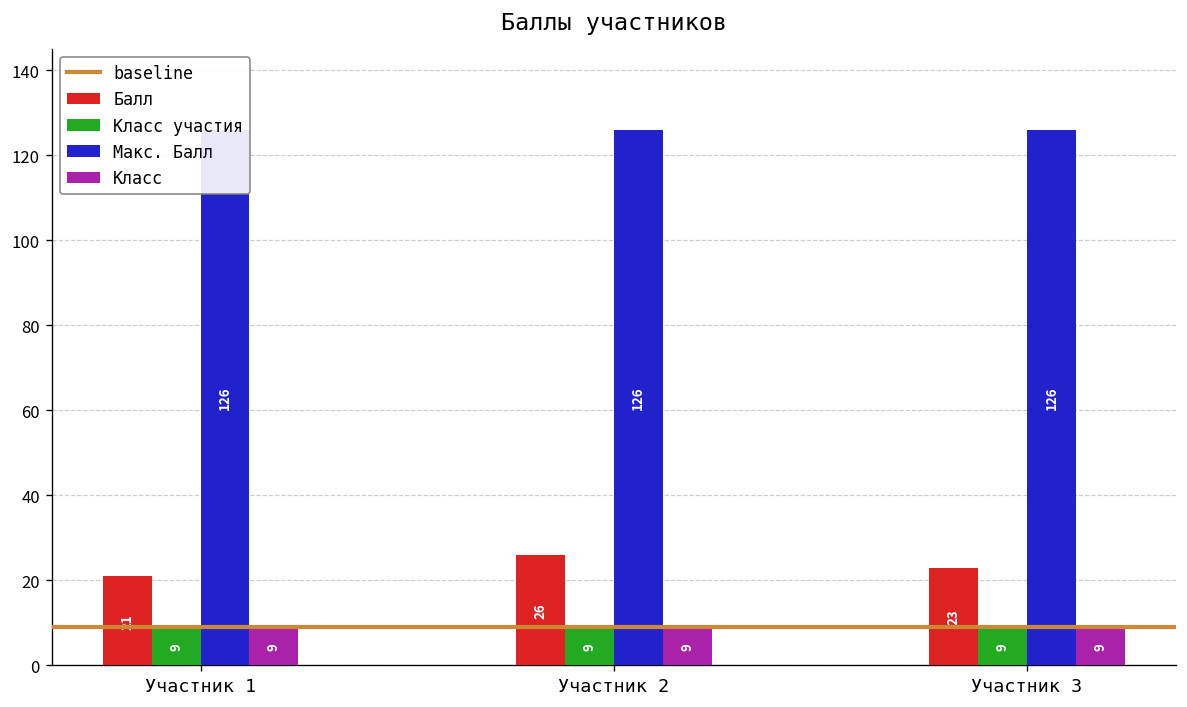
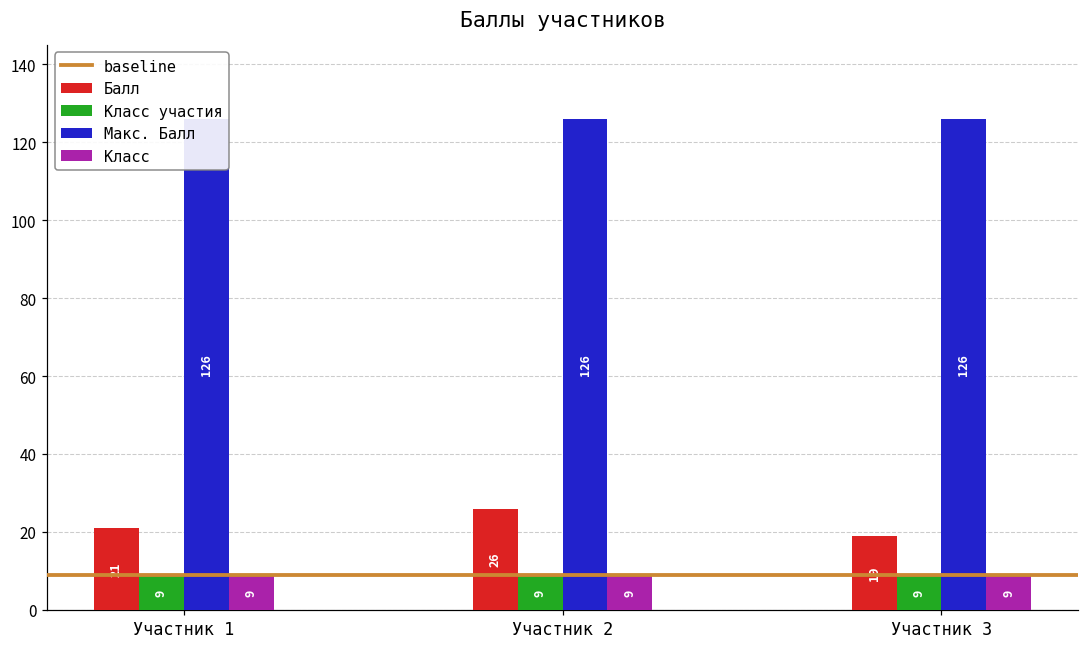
  {
    "Балл": {
      "Участник 1": 21,
      "Участник 2": 26,
-     "Участник 3": 23
+     "Участник 3": 19
    },
    "Класс участия": {
      "Участник 1": 9,
      "Участник 2": 9,
      "Участник 3": 9
    },
    "Макс. Балл": {
      "Участник 2": 126,
      "Участник 3": 126
    },
    "Класс": {
      "Участник 1": 9,
      "Участник 2": 9,
      "Участник 3": 9
    }
  }
